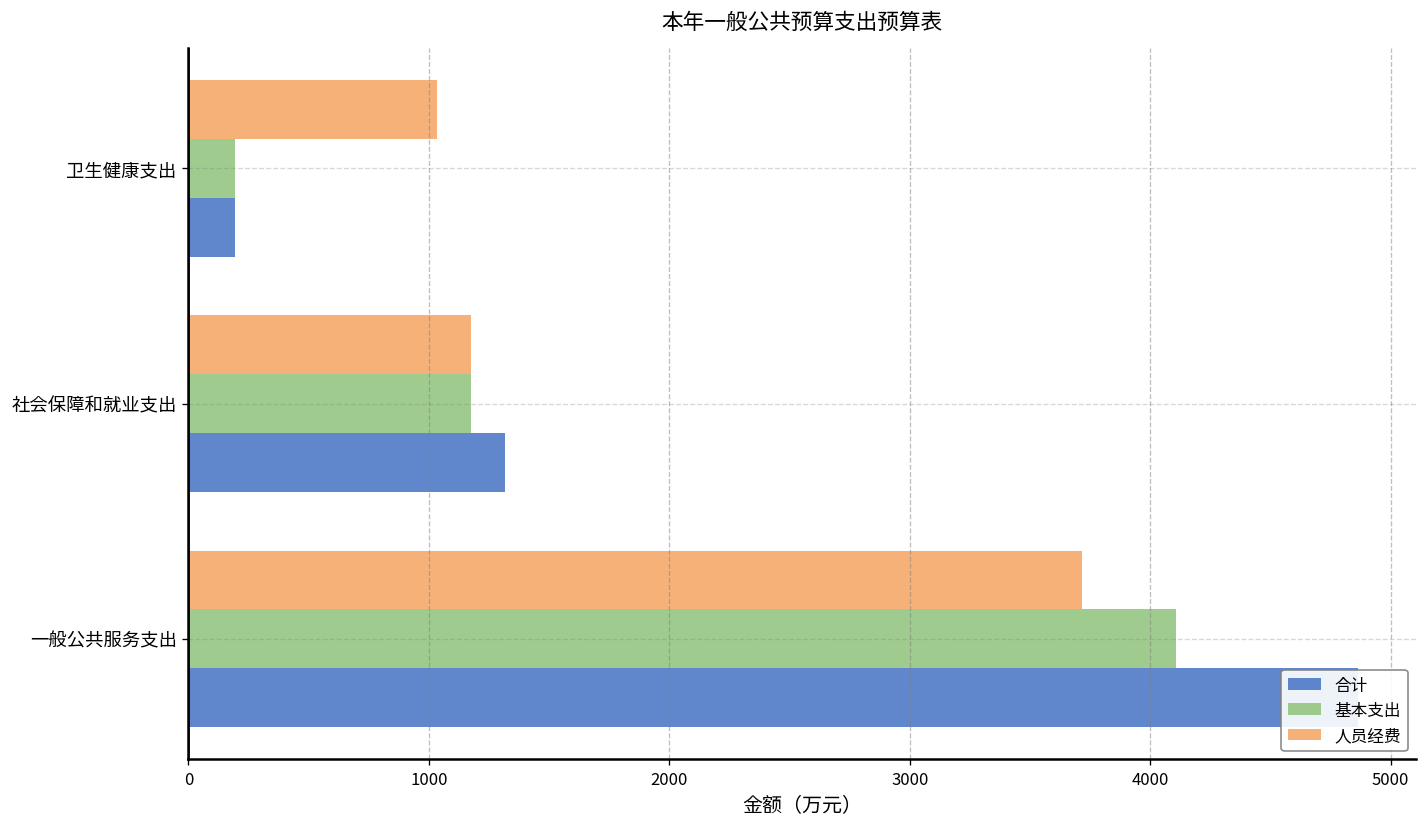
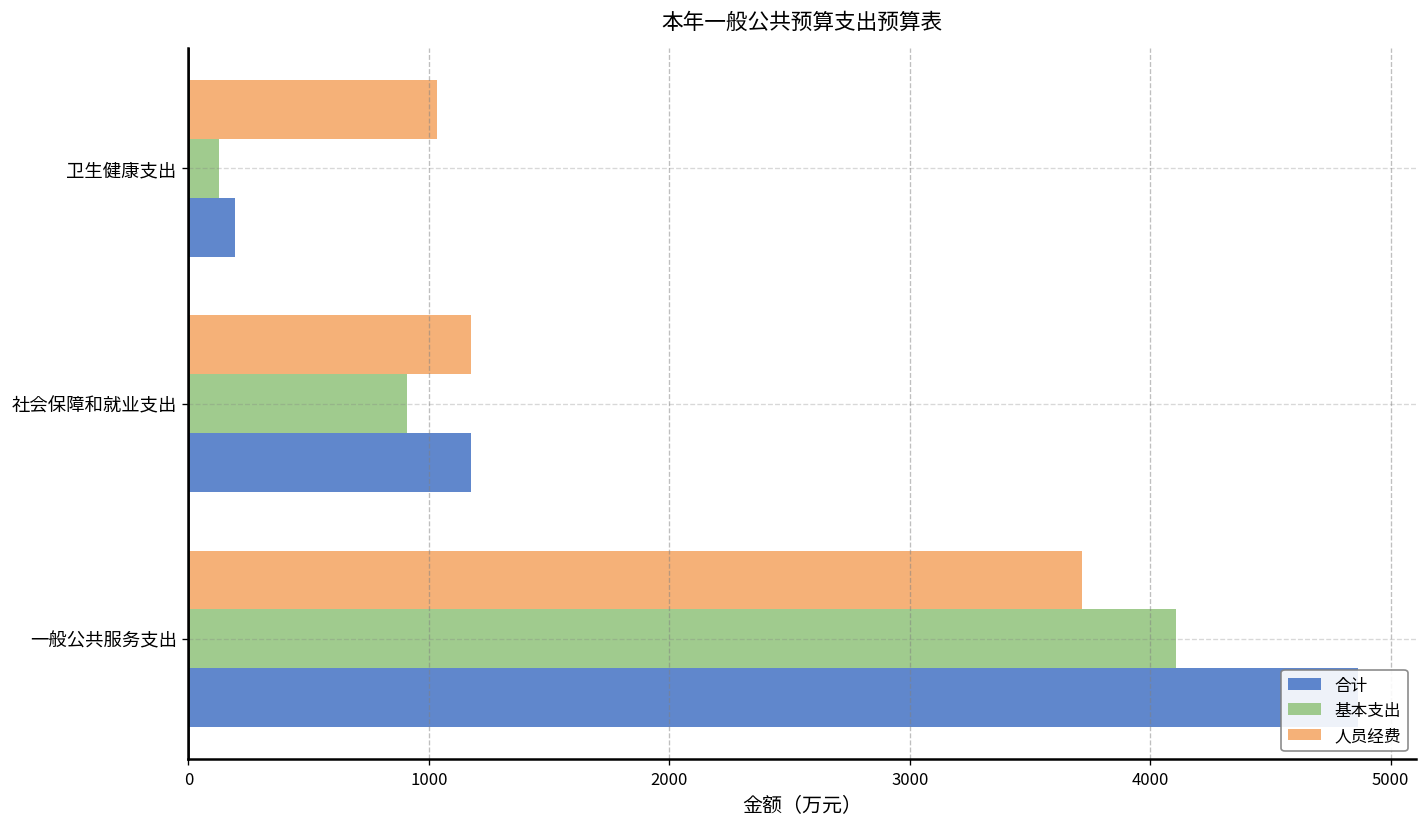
  {
    "合计": {
      "卫生健康支出": 190,
-     "社会保障和就业支出": 1320
+     "社会保障和就业支出": 1180
    },
    "基本支出": {
-     "卫生健康支出": 190,
-     "社会保障和就业支出": 1180,
+     "卫生健康支出": 130,
+     "社会保障和就业支出": 910,
      "一般公共服务支出": 4110
    },
    "人员经费": {
      "卫生健康支出": 1030,
      "社会保障和就业支出": 1180,
      "一般公共服务支出": 3710
    }
  }
